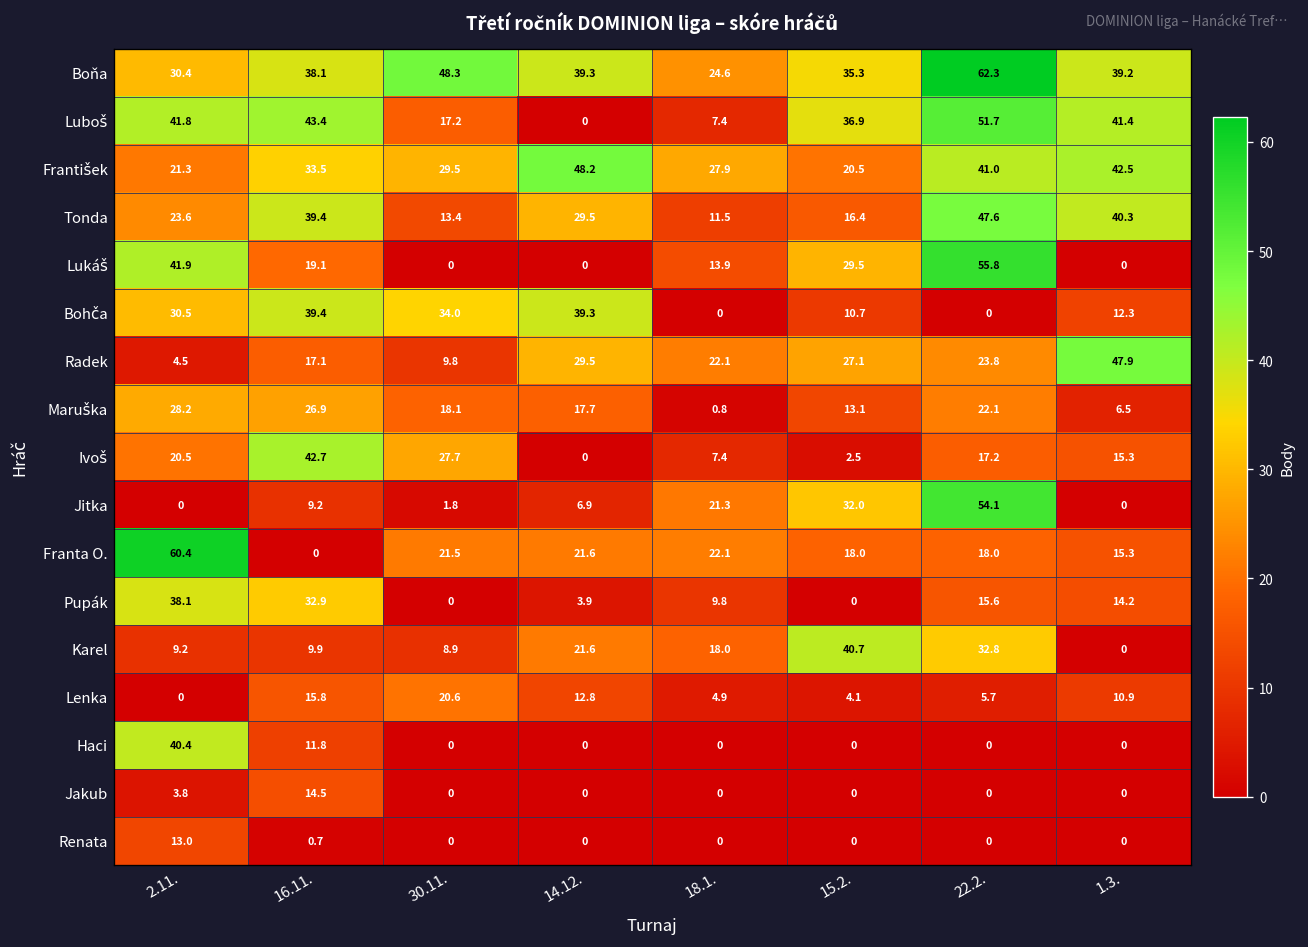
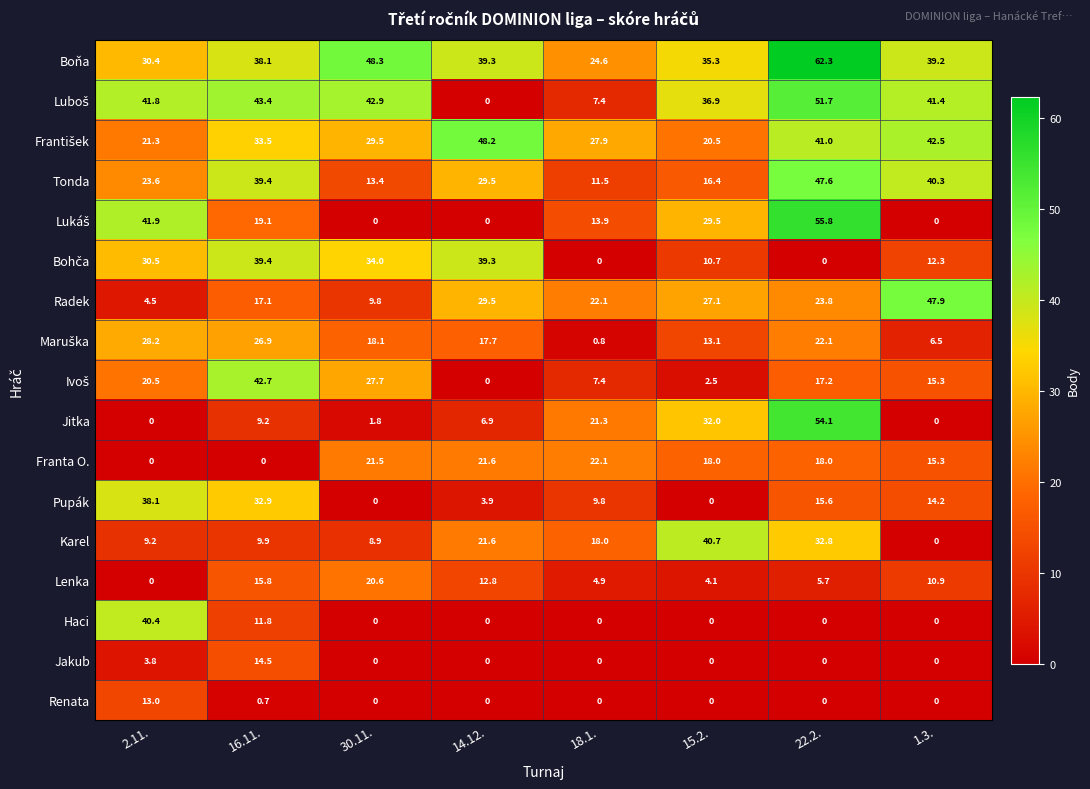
  {
    "Boňa": {
      "2.11.": 30.4,
      "16.11.": 38.1,
      "30.11.": 48.3,
      "14.12.": 39.3,
      "18.1.": 24.6,
      "15.2.": 35.3,
      "22.2.": 62.3,
      "1.3.": 39.2
    },
    "Luboš": {
      "2.11.": 41.8,
      "16.11.": 43.4,
-     "30.11.": 17.2,
+     "30.11.": 42.9,
      "14.12.": 0,
      "18.1.": 7.4,
      "15.2.": 36.9,
      "22.2.": 51.7,
      "1.3.": 41.4
    },
    "František": {
      "2.11.": 21.3,
      "16.11.": 33.5,
      "30.11.": 29.5,
      "14.12.": 48.2,
      "18.1.": 27.9,
      "15.2.": 20.5,
      "22.2.": 41.0,
      "1.3.": 42.5
    },
    "Tonda": {
      "2.11.": 23.6,
      "16.11.": 39.4,
      "30.11.": 13.4,
      "14.12.": 29.5,
      "18.1.": 11.5,
      "15.2.": 16.4,
      "22.2.": 47.6,
      "1.3.": 40.3
    },
    "Lukáš": {
      "2.11.": 41.9,
      "16.11.": 19.1,
      "30.11.": 0,
      "14.12.": 0,
      "18.1.": 13.9,
      "15.2.": 29.5,
      "22.2.": 55.8,
      "1.3.": 0
    },
    "Bohča": {
      "2.11.": 30.5,
      "16.11.": 39.4,
      "30.11.": 34.0,
      "14.12.": 39.3,
      "18.1.": 0,
      "15.2.": 10.7,
      "22.2.": 0,
      "1.3.": 12.3
    },
    "Radek": {
      "2.11.": 4.5,
      "16.11.": 17.1,
      "30.11.": 9.8,
      "14.12.": 29.5,
      "18.1.": 22.1,
      "15.2.": 27.1,
      "22.2.": 23.8,
      "1.3.": 47.9
    },
    "Maruška": {
      "2.11.": 28.2,
      "16.11.": 26.9,
      "30.11.": 18.1,
      "14.12.": 17.7,
      "18.1.": 0.8,
      "15.2.": 13.1,
      "22.2.": 22.1,
      "1.3.": 6.5
    },
    "Ivoš": {
      "2.11.": 20.5,
      "16.11.": 42.7,
      "30.11.": 27.7,
      "14.12.": 0,
      "18.1.": 7.4,
      "15.2.": 2.5,
      "22.2.": 17.2,
      "1.3.": 15.3
    },
    "Jitka": {
      "2.11.": 0,
      "16.11.": 9.2,
      "30.11.": 1.8,
      "14.12.": 6.9,
      "18.1.": 21.3,
      "15.2.": 32.0,
      "22.2.": 54.1,
      "1.3.": 0
    },
    "Franta O.": {
-     "2.11.": 60.4,
+     "2.11.": 0,
      "16.11.": 0,
      "30.11.": 21.5,
      "14.12.": 21.6,
      "18.1.": 22.1,
      "15.2.": 18.0,
      "22.2.": 18.0,
      "1.3.": 15.3
    },
    "Pupák": {
      "2.11.": 38.1,
      "16.11.": 32.9,
      "30.11.": 0,
      "14.12.": 3.9,
      "18.1.": 9.8,
      "15.2.": 0,
      "22.2.": 15.6,
      "1.3.": 14.2
    },
    "Karel": {
      "2.11.": 9.2,
      "16.11.": 9.9,
      "30.11.": 8.9,
      "14.12.": 21.6,
      "18.1.": 18.0,
      "15.2.": 40.7,
      "22.2.": 32.8,
      "1.3.": 0
    },
    "Lenka": {
      "2.11.": 0,
      "16.11.": 15.8,
      "30.11.": 20.6,
      "14.12.": 12.8,
      "18.1.": 4.9,
      "15.2.": 4.1,
      "22.2.": 5.7,
      "1.3.": 10.9
    },
    "Haci": {
      "2.11.": 40.4,
      "16.11.": 11.8,
      "30.11.": 0,
      "14.12.": 0,
      "18.1.": 0,
      "15.2.": 0,
      "22.2.": 0,
      "1.3.": 0
    },
    "Jakub": {
      "2.11.": 3.8,
      "16.11.": 14.5,
      "30.11.": 0,
      "14.12.": 0,
      "18.1.": 0,
      "15.2.": 0,
      "22.2.": 0,
      "1.3.": 0
    },
    "Renata": {
      "2.11.": 13.0,
      "16.11.": 0.7,
      "30.11.": 0,
      "14.12.": 0,
      "18.1.": 0,
      "15.2.": 0,
      "22.2.": 0,
      "1.3.": 0
    }
  }
